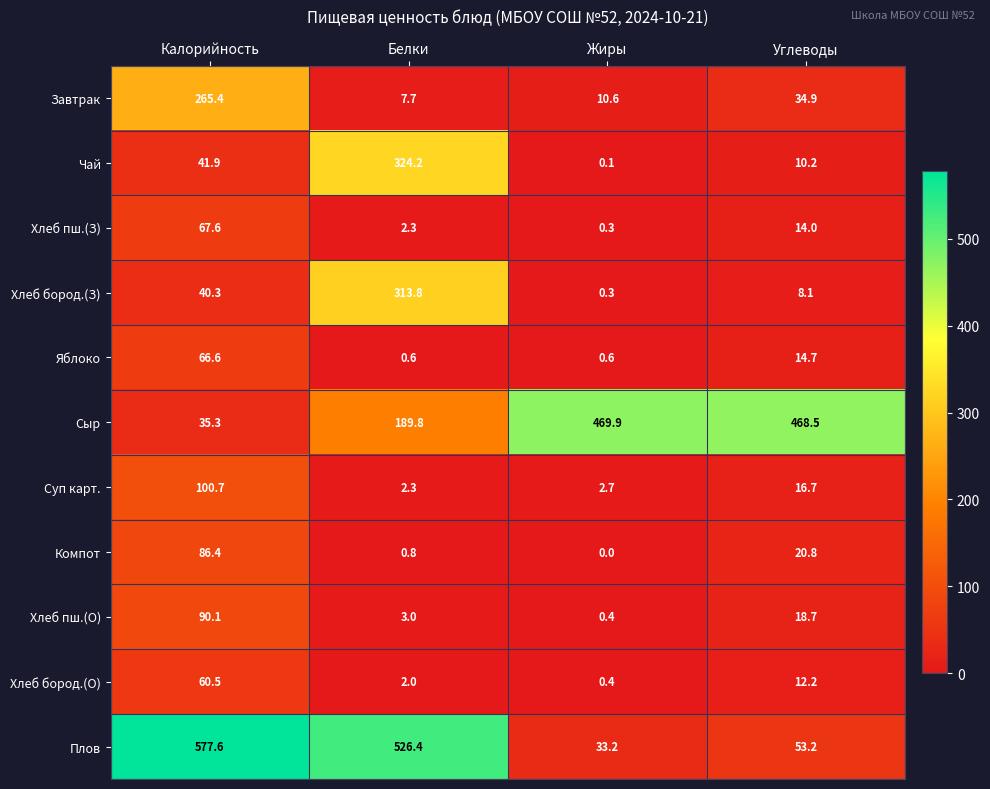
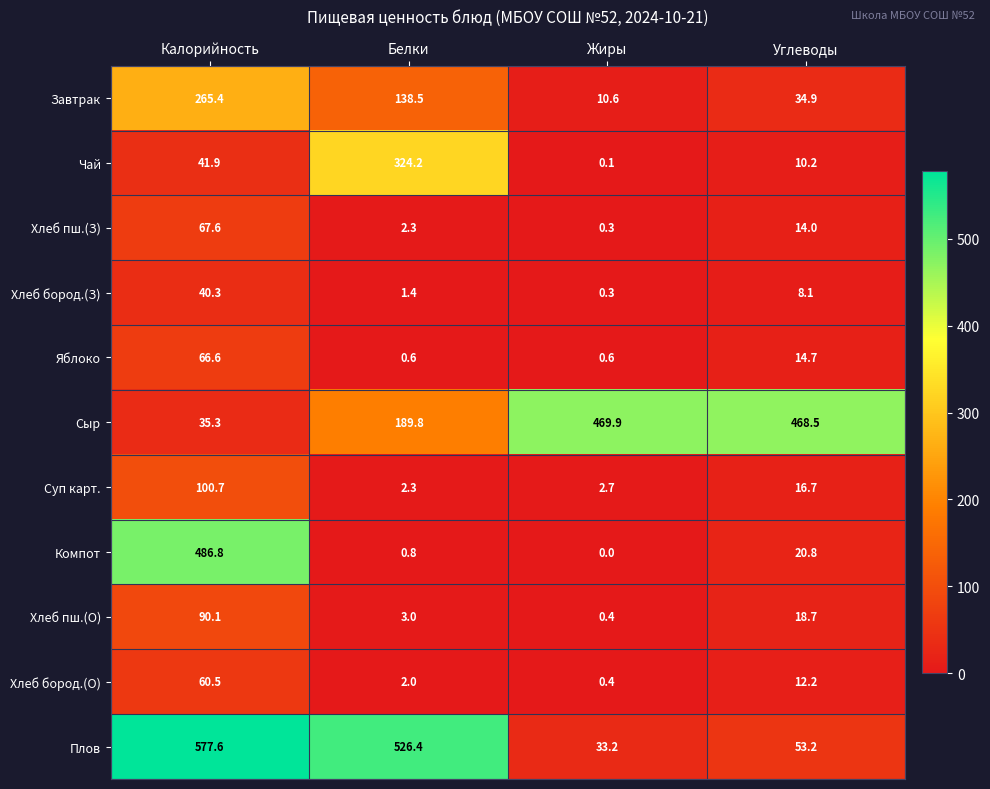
  {
    "Завтрак": {
      "Калорийность": 265.4,
-     "Белки": 7.7,
+     "Белки": 138.5,
      "Жиры": 10.6,
      "Углеводы": 34.9
    },
    "Чай": {
      "Калорийность": 41.9,
      "Белки": 324.2,
      "Жиры": 0.1,
      "Углеводы": 10.2
    },
    "Хлеб пш.(З)": {
      "Калорийность": 67.6,
      "Белки": 2.3,
      "Жиры": 0.3,
      "Углеводы": 14.0
    },
    "Хлеб бород.(З)": {
      "Калорийность": 40.3,
-     "Белки": 313.8,
+     "Белки": 1.4,
      "Жиры": 0.3,
      "Углеводы": 8.1
    },
    "Яблоко": {
      "Калорийность": 66.6,
      "Белки": 0.6,
      "Жиры": 0.6,
      "Углеводы": 14.7
    },
    "Сыр": {
      "Калорийность": 35.3,
      "Белки": 189.8,
      "Жиры": 469.9,
      "Углеводы": 468.5
    },
    "Суп карт.": {
      "Калорийность": 100.7,
      "Белки": 2.3,
      "Жиры": 2.7,
      "Углеводы": 16.7
    },
    "Компот": {
-     "Калорийность": 86.4,
+     "Калорийность": 486.8,
      "Белки": 0.8,
      "Жиры": 0.0,
      "Углеводы": 20.8
    },
    "Хлеб пш.(О)": {
      "Калорийность": 90.1,
      "Белки": 3.0,
      "Жиры": 0.4,
      "Углеводы": 18.7
    },
    "Хлеб бород.(О)": {
      "Калорийность": 60.5,
      "Белки": 2.0,
      "Жиры": 0.4,
      "Углеводы": 12.2
    },
    "Плов": {
      "Калорийность": 577.6,
      "Белки": 526.4,
      "Жиры": 33.2,
      "Углеводы": 53.2
    }
  }
